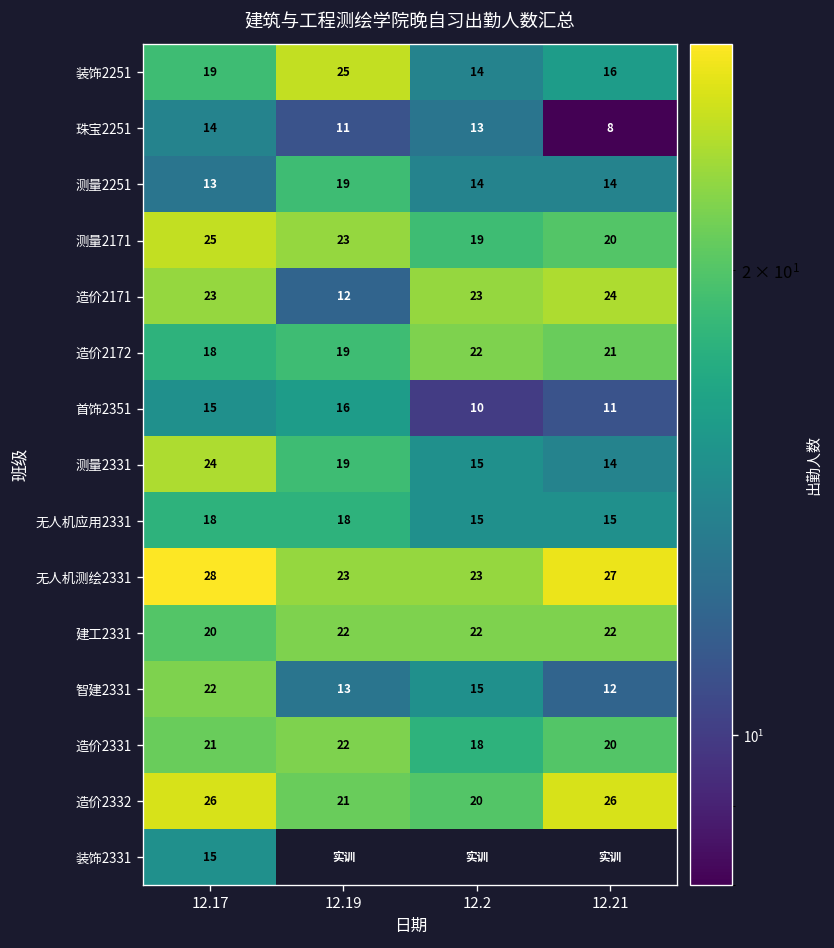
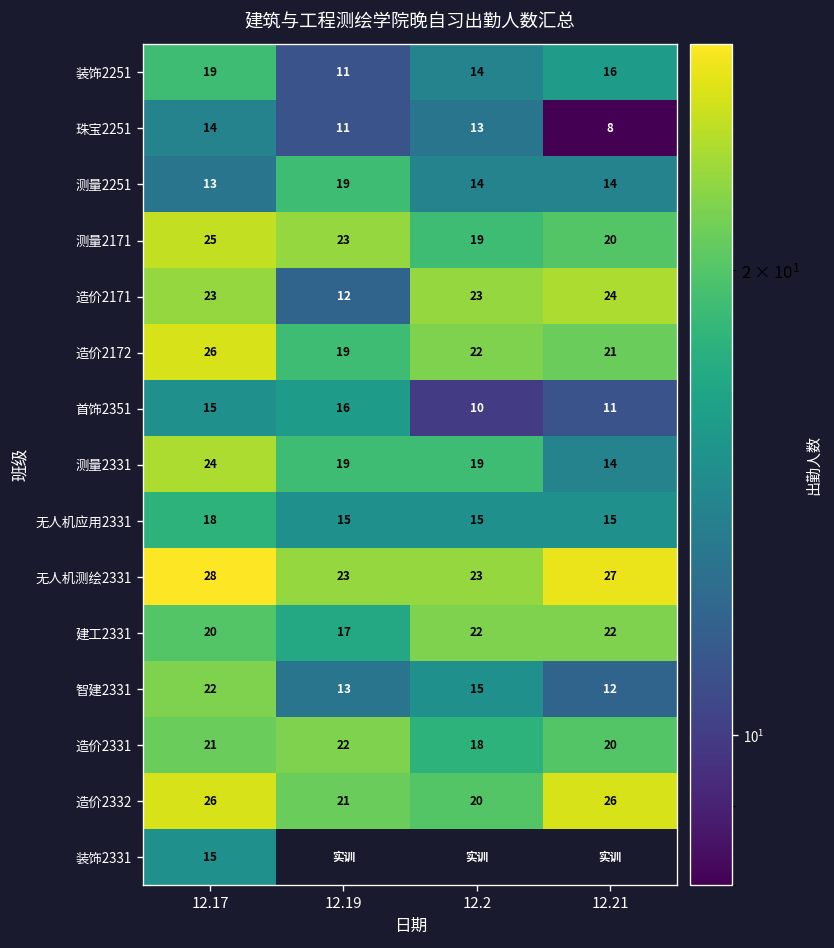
  {
    "装饰2251": {
      "12.17": 19,
-     "12.19": 25,
+     "12.19": 11,
      "12.2": 14,
      "12.21": 16
    },
    "珠宝2251": {
      "12.17": 14,
      "12.19": 11,
      "12.2": 13,
      "12.21": 8
    },
    "测量2251": {
      "12.17": 13,
      "12.19": 19,
      "12.2": 14,
      "12.21": 14
    },
    "测量2171": {
      "12.17": 25,
      "12.19": 23,
      "12.2": 19,
      "12.21": 20
    },
    "造价2171": {
      "12.17": 23,
      "12.19": 12,
      "12.2": 23,
      "12.21": 24
    },
    "造价2172": {
-     "12.17": 18,
+     "12.17": 26,
      "12.19": 19,
      "12.2": 22,
      "12.21": 21
    },
    "首饰2351": {
      "12.17": 15,
      "12.19": 16,
      "12.2": 10,
      "12.21": 11
    },
    "测量2331": {
      "12.17": 24,
      "12.19": 19,
-     "12.2": 15,
+     "12.2": 19,
      "12.21": 14
    },
    "无人机应用2331": {
      "12.17": 18,
-     "12.19": 18,
+     "12.19": 15,
      "12.2": 15,
      "12.21": 15
    },
    "无人机测绘2331": {
      "12.17": 28,
      "12.19": 23,
      "12.2": 23,
      "12.21": 27
    },
    "建工2331": {
      "12.17": 20,
-     "12.19": 22,
+     "12.19": 17,
      "12.2": 22,
      "12.21": 22
    },
    "智建2331": {
      "12.17": 22,
      "12.19": 13,
      "12.2": 15,
      "12.21": 12
    },
    "造价2331": {
      "12.17": 21,
      "12.19": 22,
      "12.2": 18,
      "12.21": 20
    },
    "造价2332": {
      "12.17": 26,
      "12.19": 21,
      "12.2": 20,
      "12.21": 26
    },
    "装饰2331": {
      "12.17": 15
    }
  }
